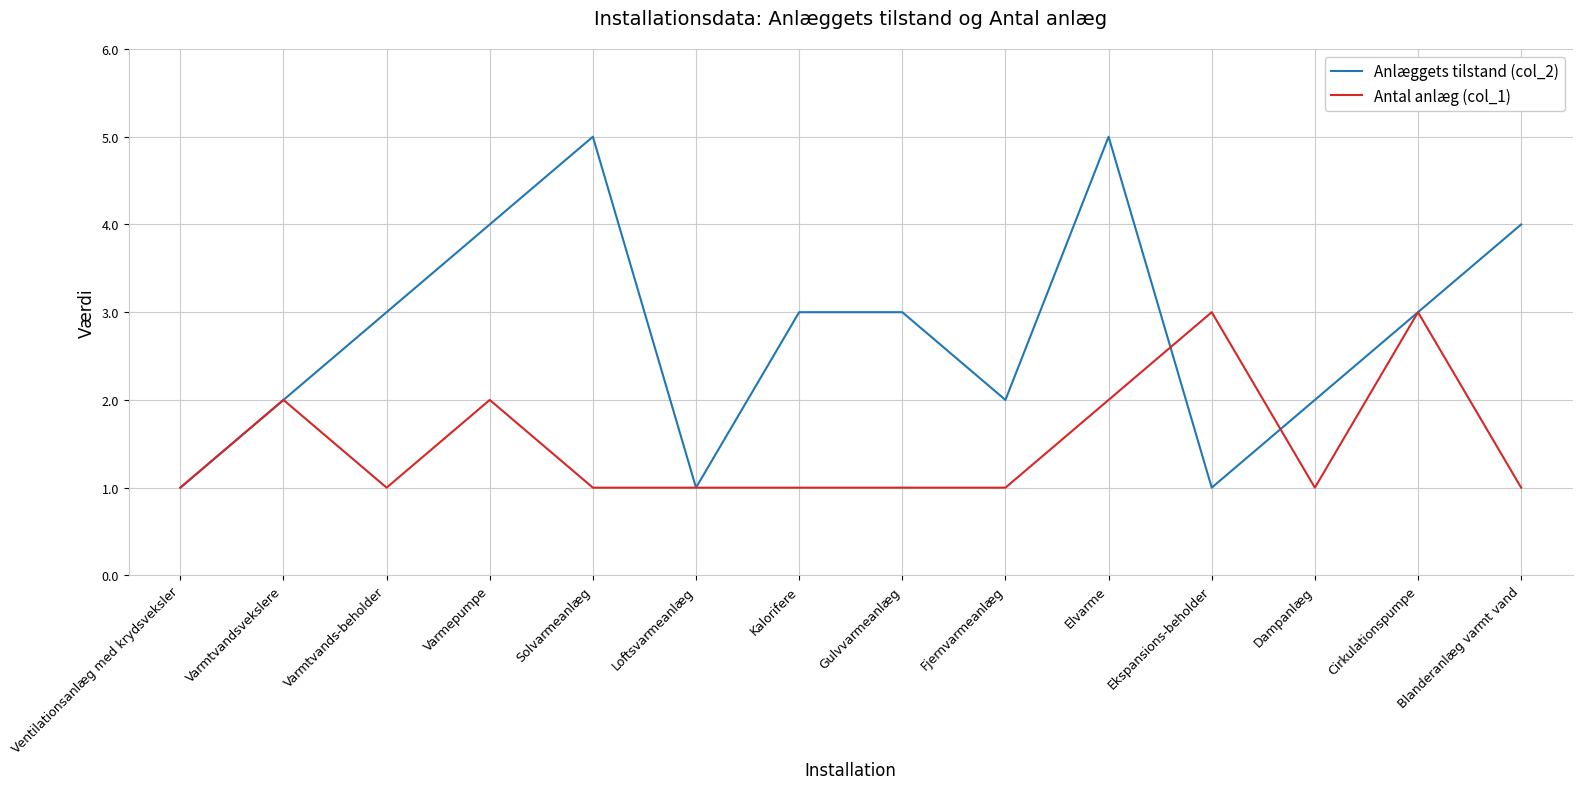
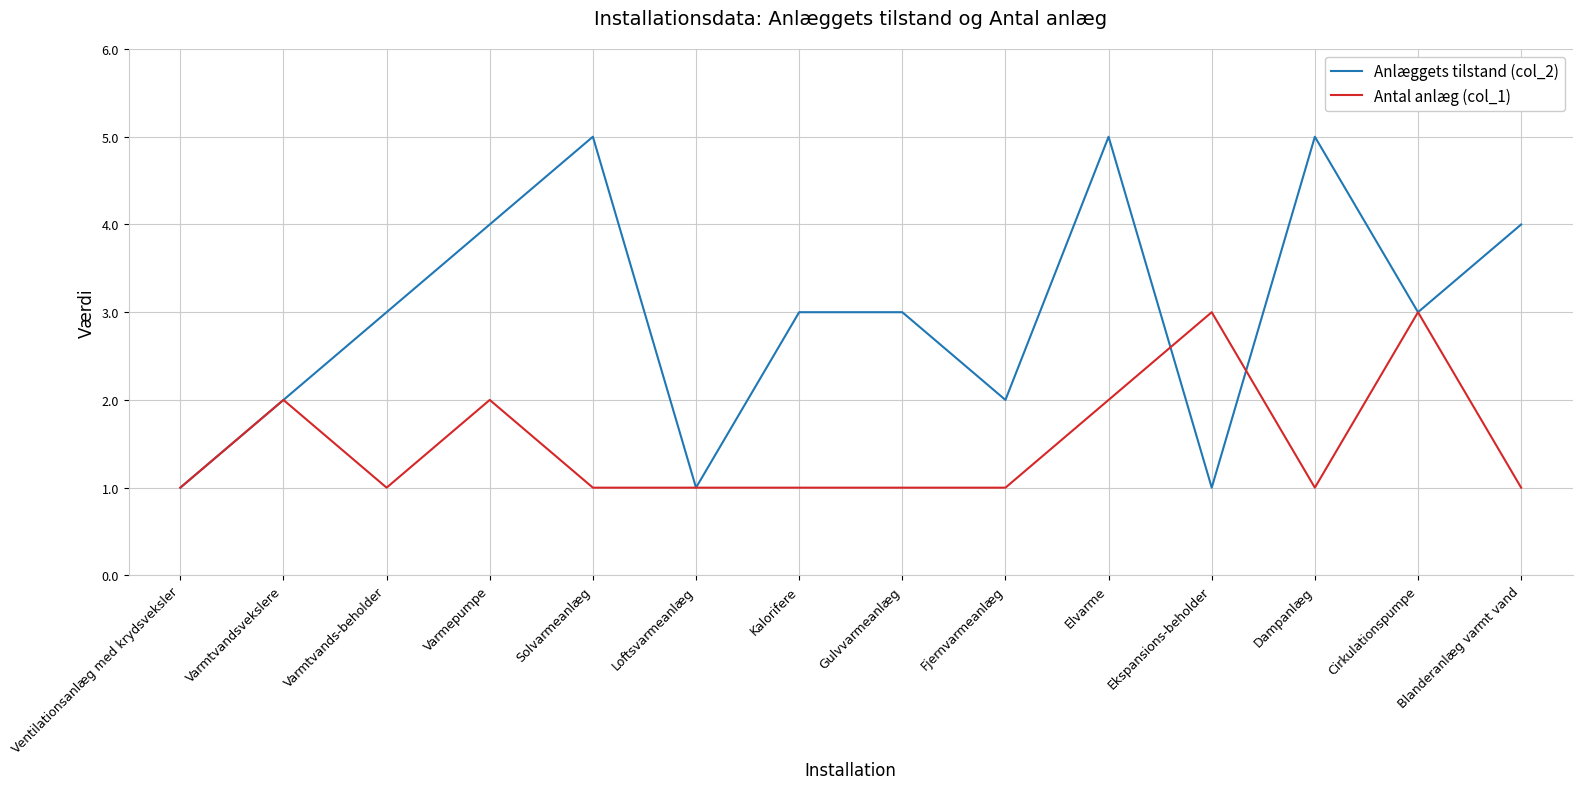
  {
    "Anlæggets tilstand (col_2)": {
      "Varmtvands-beholder": 3,
      "Varmepumpe": 4,
      "Solvarmeanlæg": 5,
      "Kalorifere": 3,
      "Gulvvarmeanlæg": 3,
      "Fjernvarmeanlæg": 2,
      "Elvarme": 5,
      "Ekspansions-beholder": 1,
-     "Dampanlæg": 2,
+     "Dampanlæg": 5,
      "Blanderanlæg varmt vand": 4
    },
    "Antal anlæg (col_1)": {
      "Varmtvands-beholder": 1,
      "Varmepumpe": 2,
      "Solvarmeanlæg": 1,
      "Kalorifere": 1,
      "Gulvvarmeanlæg": 1,
      "Fjernvarmeanlæg": 1,
      "Elvarme": 2,
      "Ekspansions-beholder": 3,
      "Dampanlæg": 1,
      "Blanderanlæg varmt vand": 1
    }
  }
